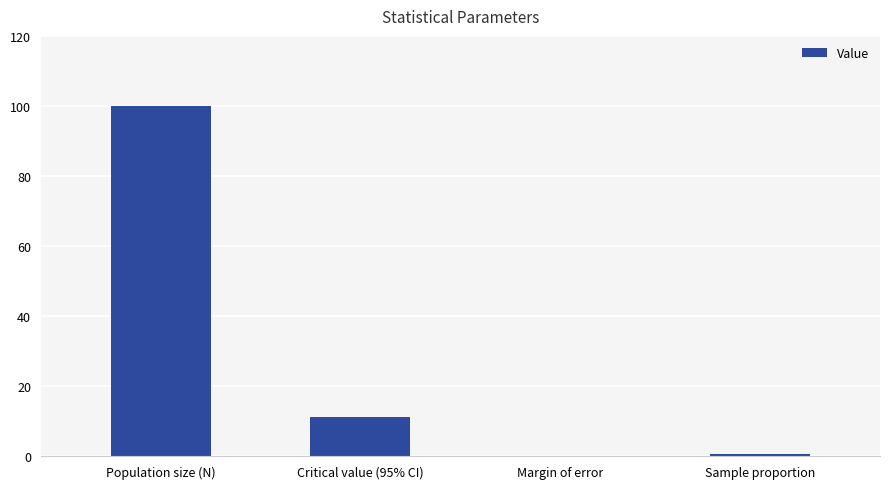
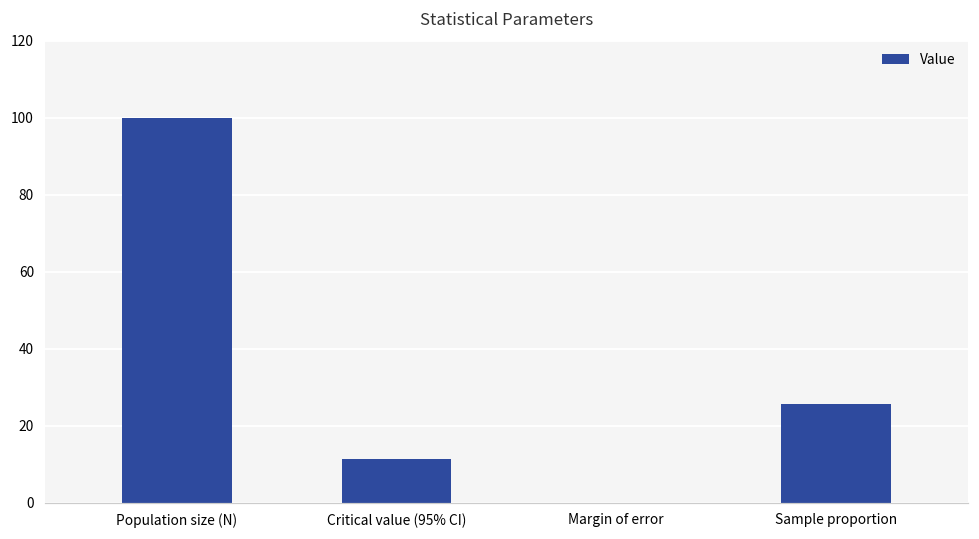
  {
    "Population size (N)": 100,
    "Critical value (95% CI)": 11,
-   "Sample proportion": 1
+   "Sample proportion": 26
  }
